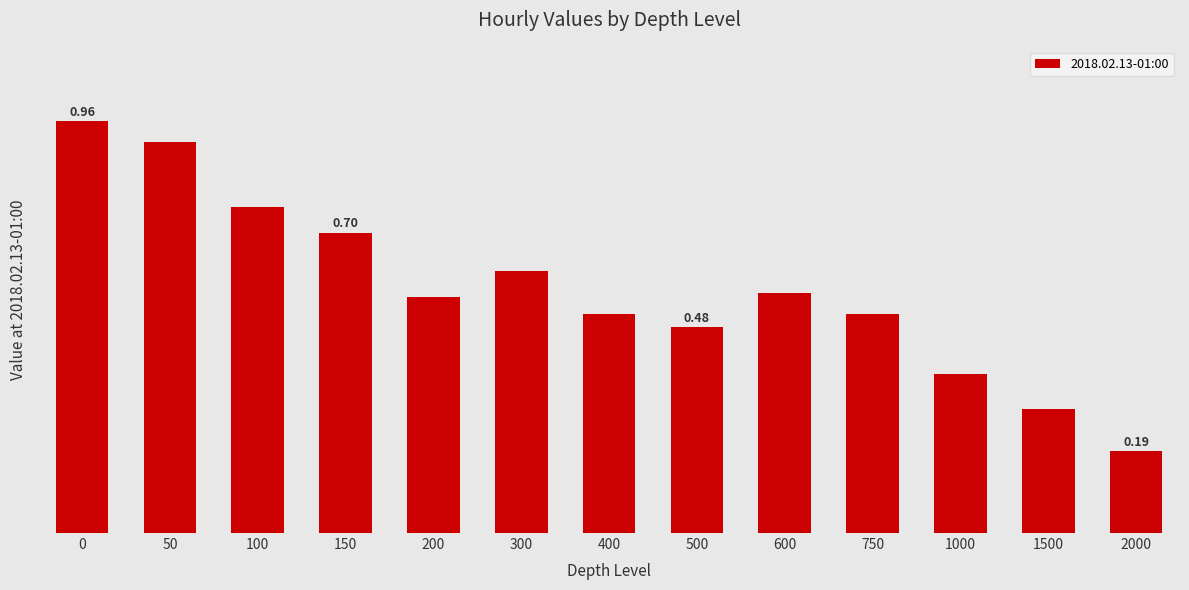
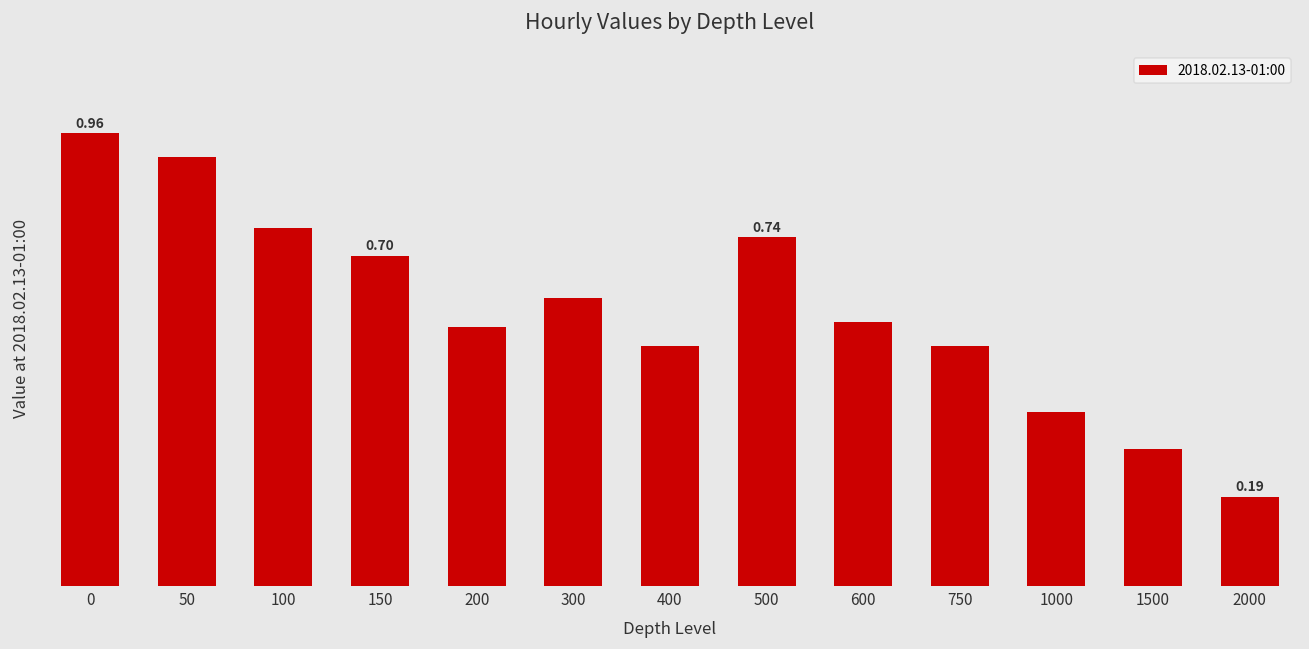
  {
    "0": 0.96,
    "150": 0.70,
-   "500": 0.48,
+   "500": 0.74,
    "2000": 0.19
  }
